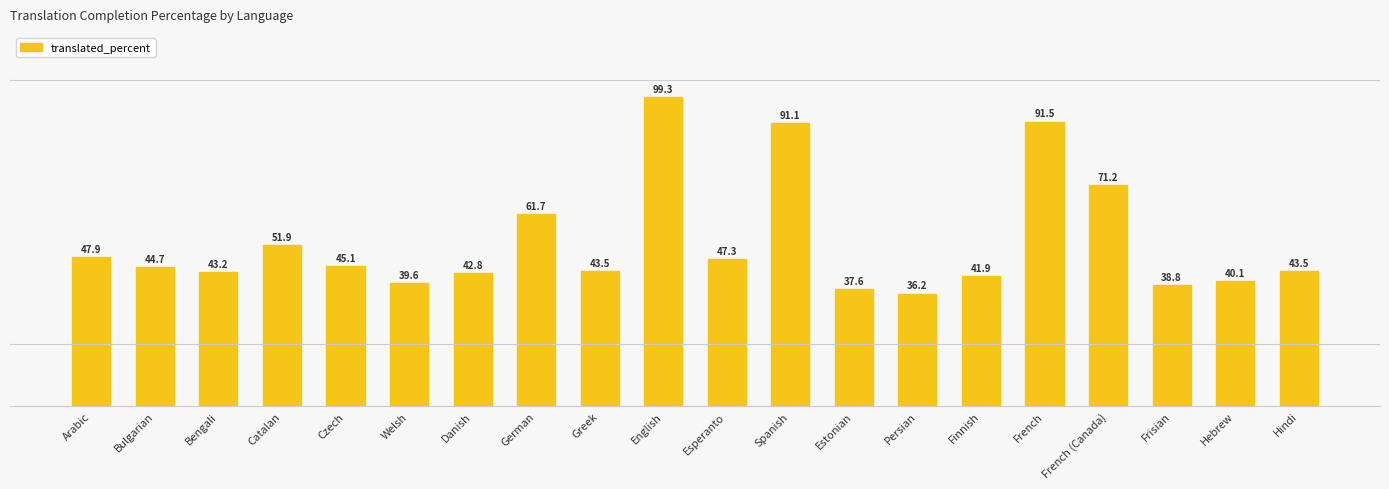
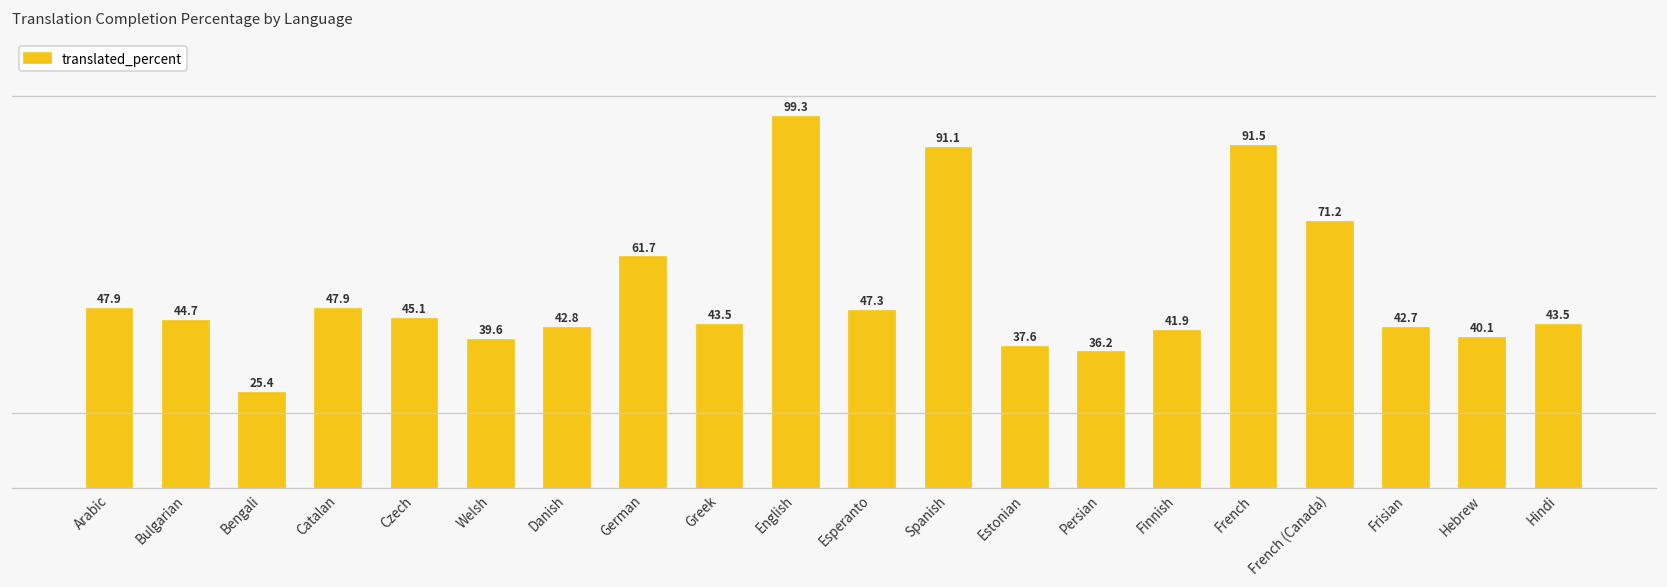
  {
    "Arabic": 47.9,
    "Bulgarian": 44.7,
-   "Bengali": 43.2,
-   "Catalan": 51.9,
+   "Bengali": 25.4,
+   "Catalan": 47.9,
    "Czech": 45.1,
    "Welsh": 39.6,
    "Danish": 42.8,
    "German": 61.7,
    "Greek": 43.5,
    "English": 99.3,
    "Esperanto": 47.3,
    "Spanish": 91.1,
    "Estonian": 37.6,
    "Persian": 36.2,
    "Finnish": 41.9,
    "French": 91.5,
    "French (Canada)": 71.2,
-   "Frisian": 38.8,
+   "Frisian": 42.7,
    "Hebrew": 40.1,
    "Hindi": 43.5
  }
